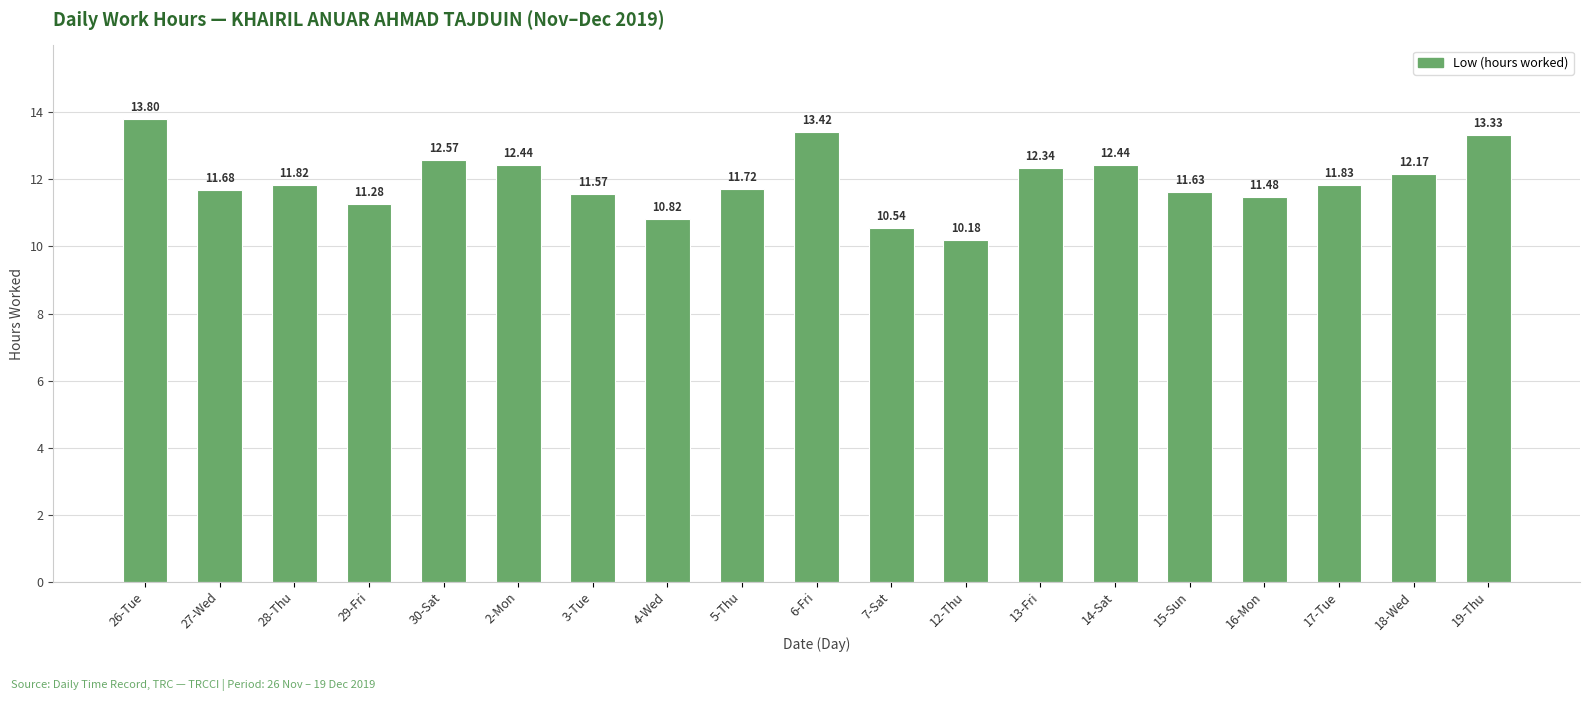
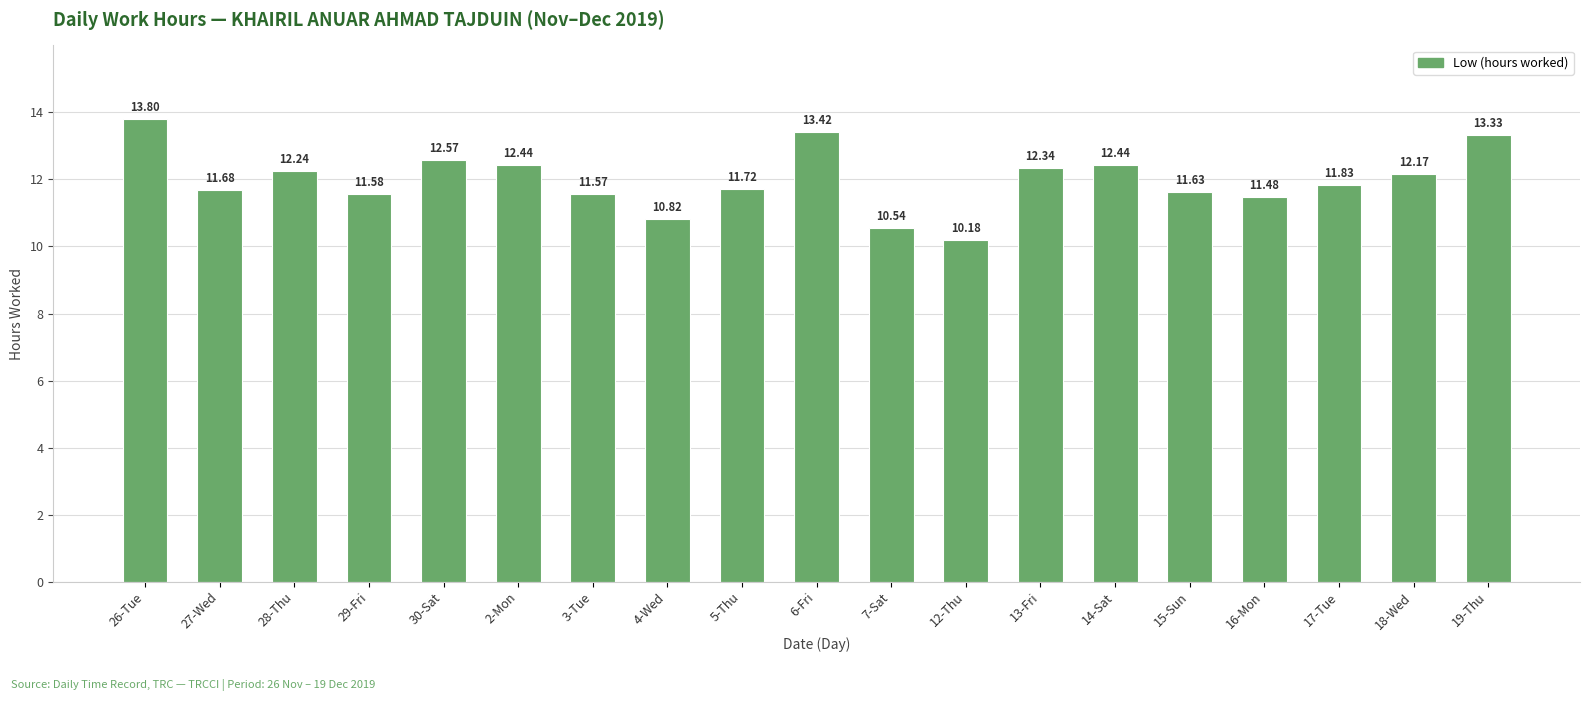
  {
    "26-Tue": 13.80,
    "27-Wed": 11.68,
-   "28-Thu": 11.82,
-   "29-Fri": 11.28,
+   "28-Thu": 12.24,
+   "29-Fri": 11.58,
    "30-Sat": 12.57,
    "2-Mon": 12.44,
    "3-Tue": 11.57,
    "4-Wed": 10.82,
    "5-Thu": 11.72,
    "6-Fri": 13.42,
    "7-Sat": 10.54,
    "12-Thu": 10.18,
    "13-Fri": 12.34,
    "14-Sat": 12.44,
    "15-Sun": 11.63,
    "16-Mon": 11.48,
    "17-Tue": 11.83,
    "18-Wed": 12.17,
    "19-Thu": 13.33
  }
